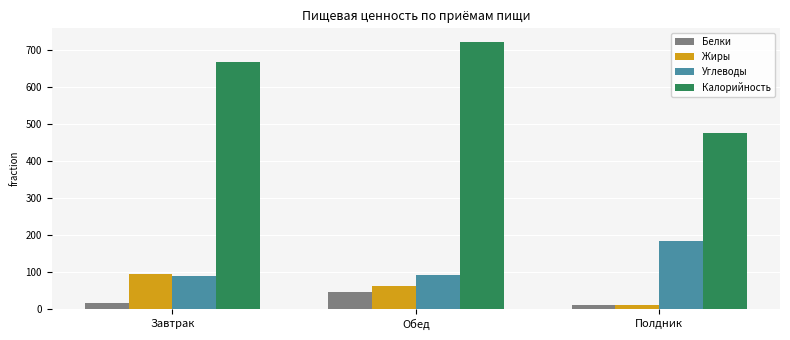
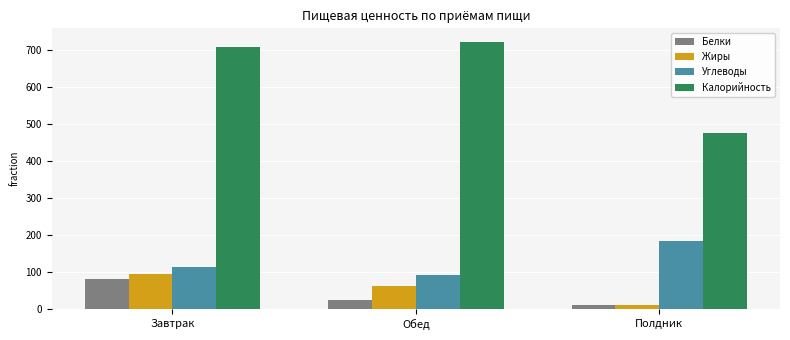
  {
    "Белки": {
-     "Завтрак": 20,
-     "Обед": 50,
+     "Завтрак": 80,
+     "Обед": 20,
      "Полдник": 10
    },
    "Жиры": {
      "Завтрак": 90,
      "Обед": 60,
      "Полдник": 10
    },
    "Углеводы": {
-     "Завтрак": 90,
+     "Завтрак": 120,
      "Обед": 90,
      "Полдник": 180
    },
    "Калорийность": {
-     "Завтрак": 670,
+     "Завтрак": 710,
      "Обед": 720,
      "Полдник": 480
    }
  }
